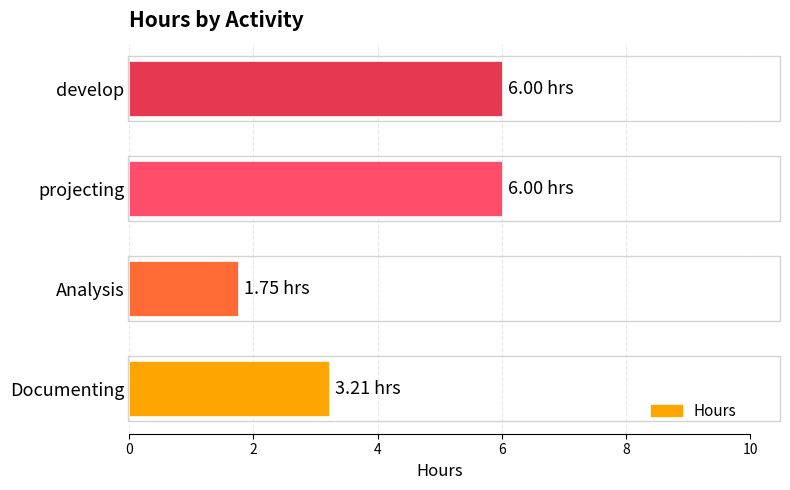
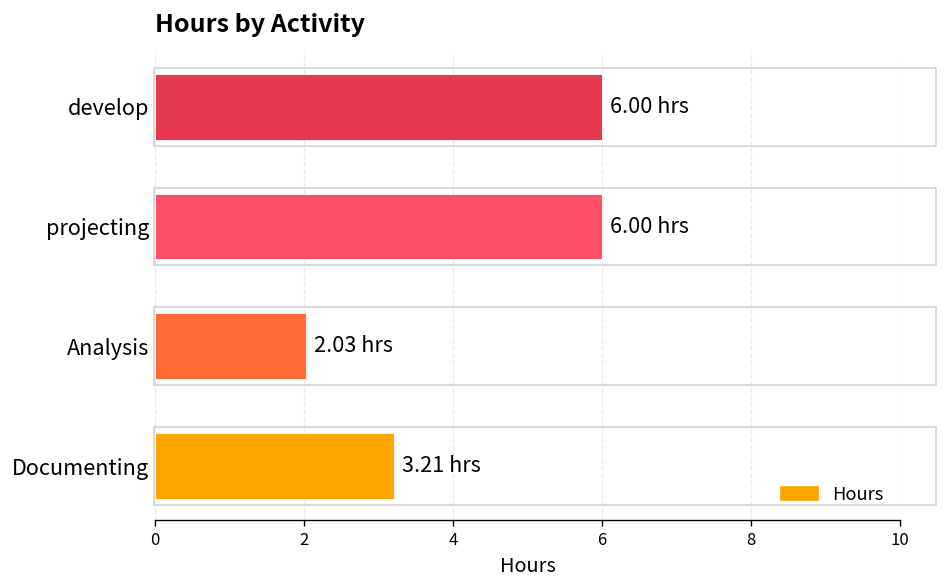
  {
    "develop": 6.00,
    "projecting": 6.00,
-   "Analysis": 1.75,
+   "Analysis": 2.03,
    "Documenting": 3.21
  }
